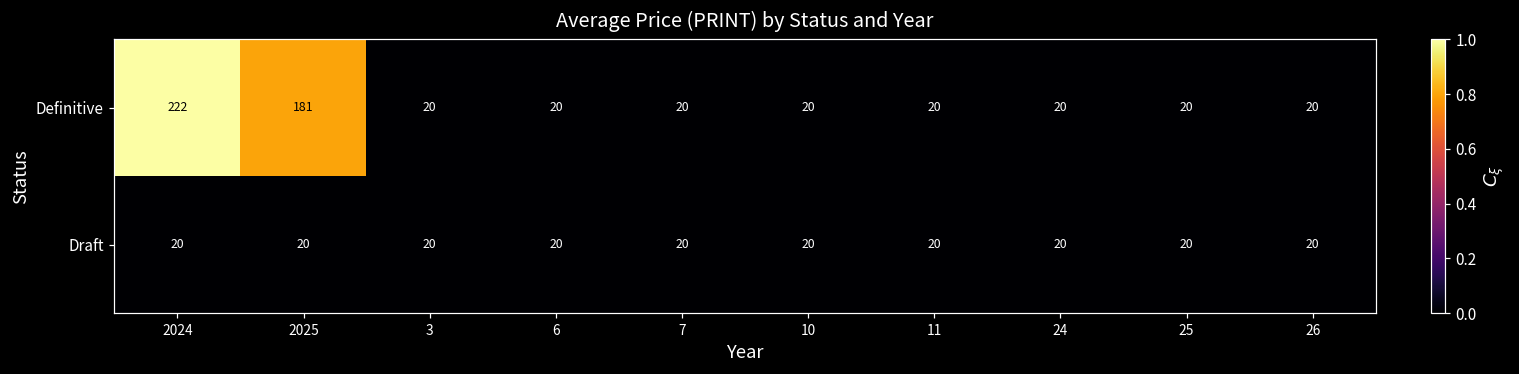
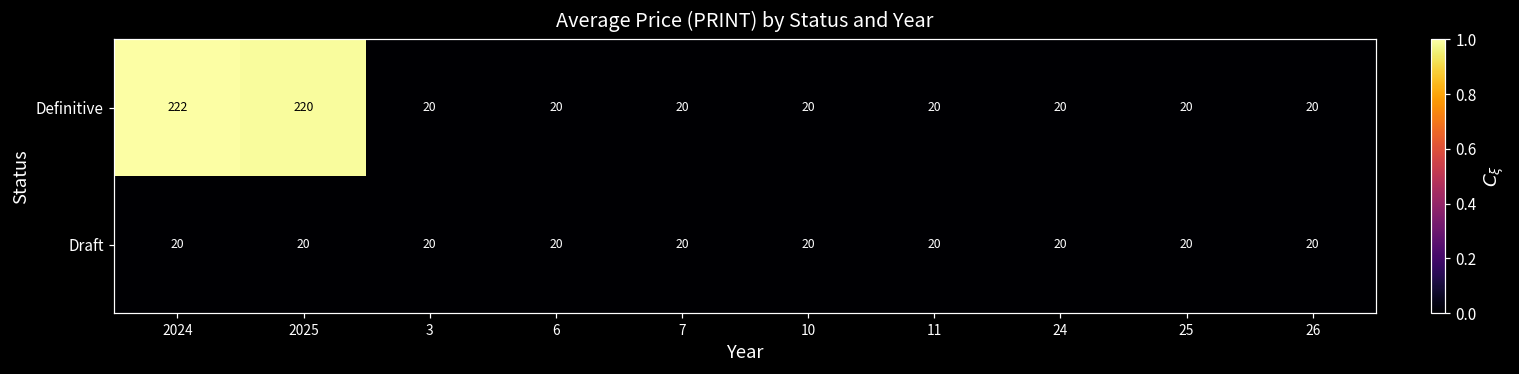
  {
    "Definitive": {
      "2024": 222,
-     "2025": 181,
+     "2025": 220,
      "3": 20,
      "6": 20,
      "7": 20,
      "10": 20,
      "11": 20,
      "24": 20,
      "25": 20,
      "26": 20
    },
    "Draft": {
      "2024": 20,
      "2025": 20,
      "3": 20,
      "6": 20,
      "7": 20,
      "10": 20,
      "11": 20,
      "24": 20,
      "25": 20,
      "26": 20
    }
  }
